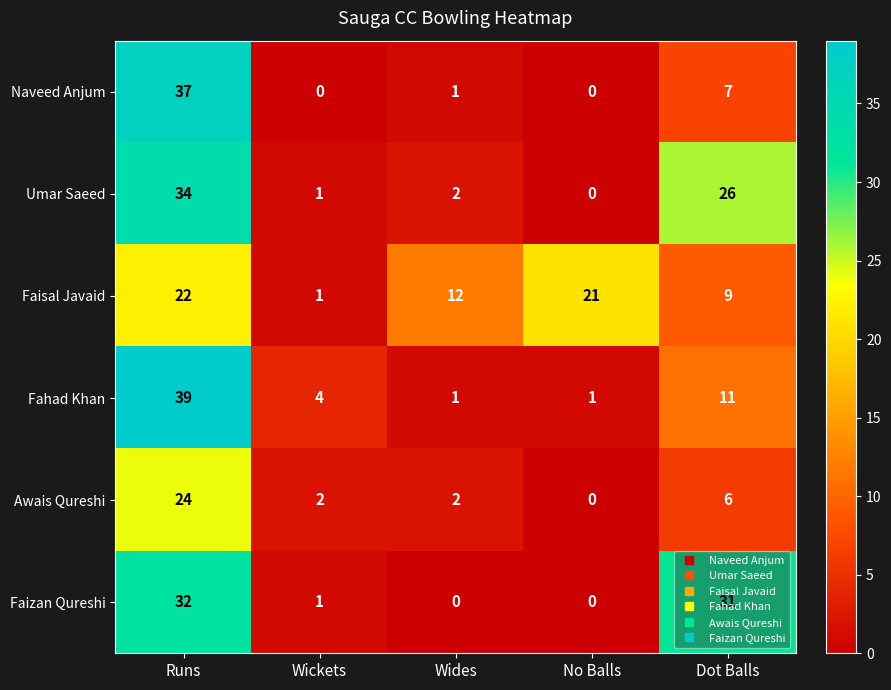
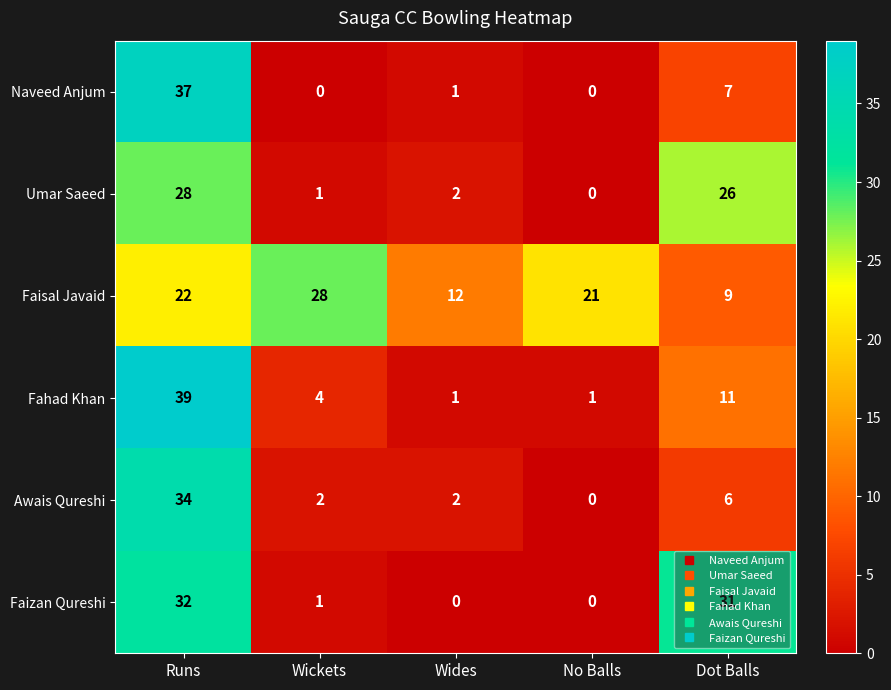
  {
    "Naveed Anjum": {
      "Runs": 37,
      "Wickets": 0,
      "Wides": 1,
      "No Balls": 0,
      "Dot Balls": 7
    },
    "Umar Saeed": {
-     "Runs": 34,
+     "Runs": 28,
      "Wickets": 1,
      "Wides": 2,
      "No Balls": 0,
      "Dot Balls": 26
    },
    "Faisal Javaid": {
      "Runs": 22,
-     "Wickets": 1,
+     "Wickets": 28,
      "Wides": 12,
      "No Balls": 21,
      "Dot Balls": 9
    },
    "Fahad Khan": {
      "Runs": 39,
      "Wickets": 4,
      "Wides": 1,
      "No Balls": 1,
      "Dot Balls": 11
    },
    "Awais Qureshi": {
-     "Runs": 24,
+     "Runs": 34,
      "Wickets": 2,
      "Wides": 2,
      "No Balls": 0,
      "Dot Balls": 6
    },
    "Faizan Qureshi": {
      "Runs": 32,
      "Wickets": 1,
      "Wides": 0,
      "No Balls": 0
    }
  }
